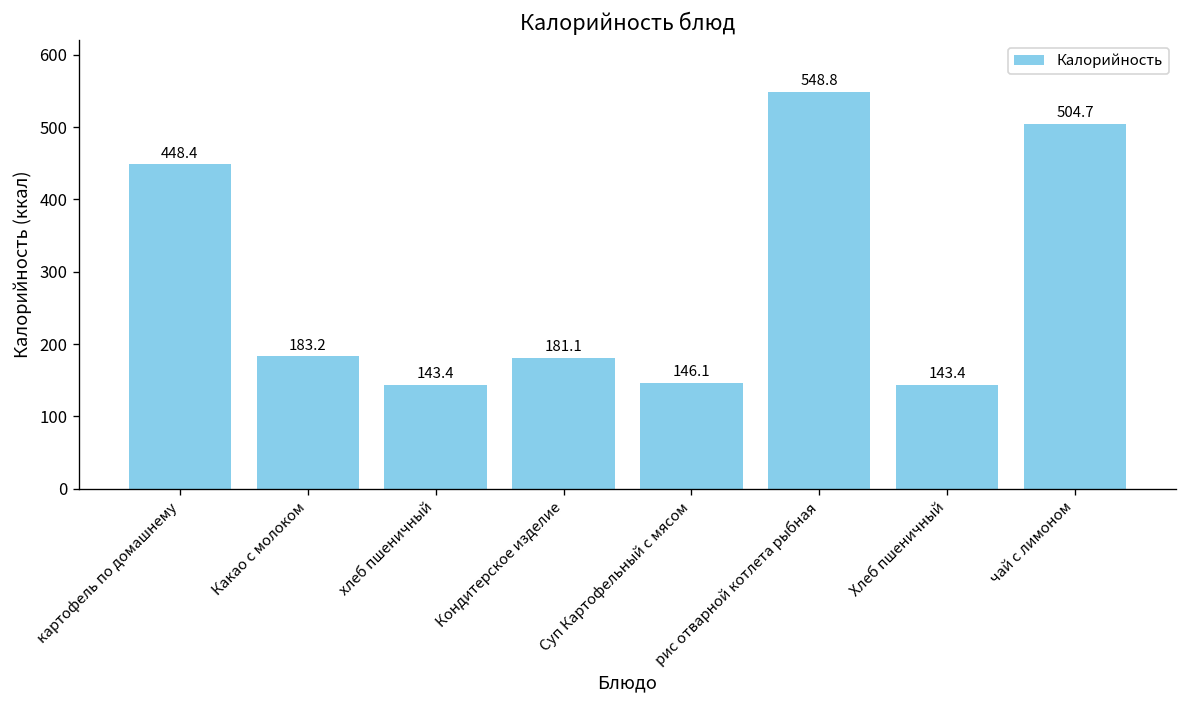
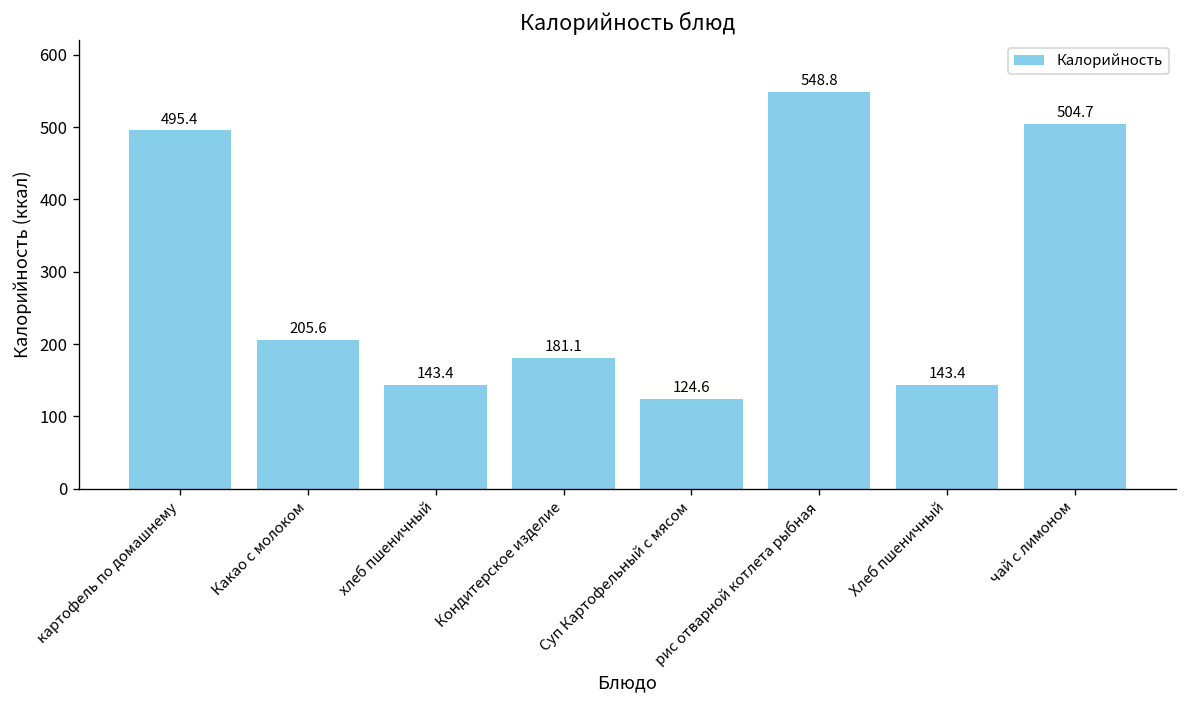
  {
-   "картофель по домашнему": 448.4,
-   "Какао с молоком": 183.2,
+   "картофель по домашнему": 495.4,
+   "Какао с молоком": 205.6,
    "хлеб пшеничный": 143.4,
    "Кондитерское изделие": 181.1,
-   "Суп Картофельный с мясом": 146.1,
+   "Суп Картофельный с мясом": 124.6,
    "рис отварной котлета рыбная": 548.8,
    "Хлеб пшеничный": 143.4,
    "чай с лимоном": 504.7
  }
